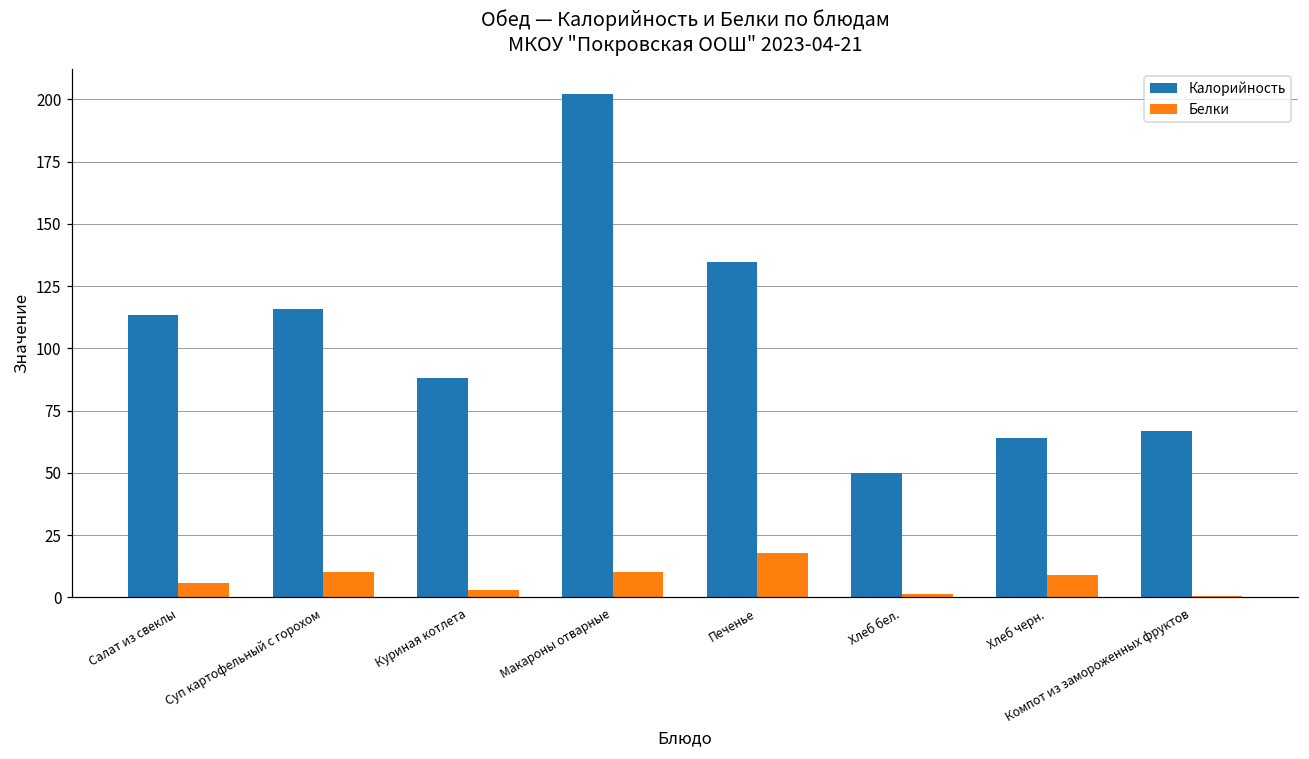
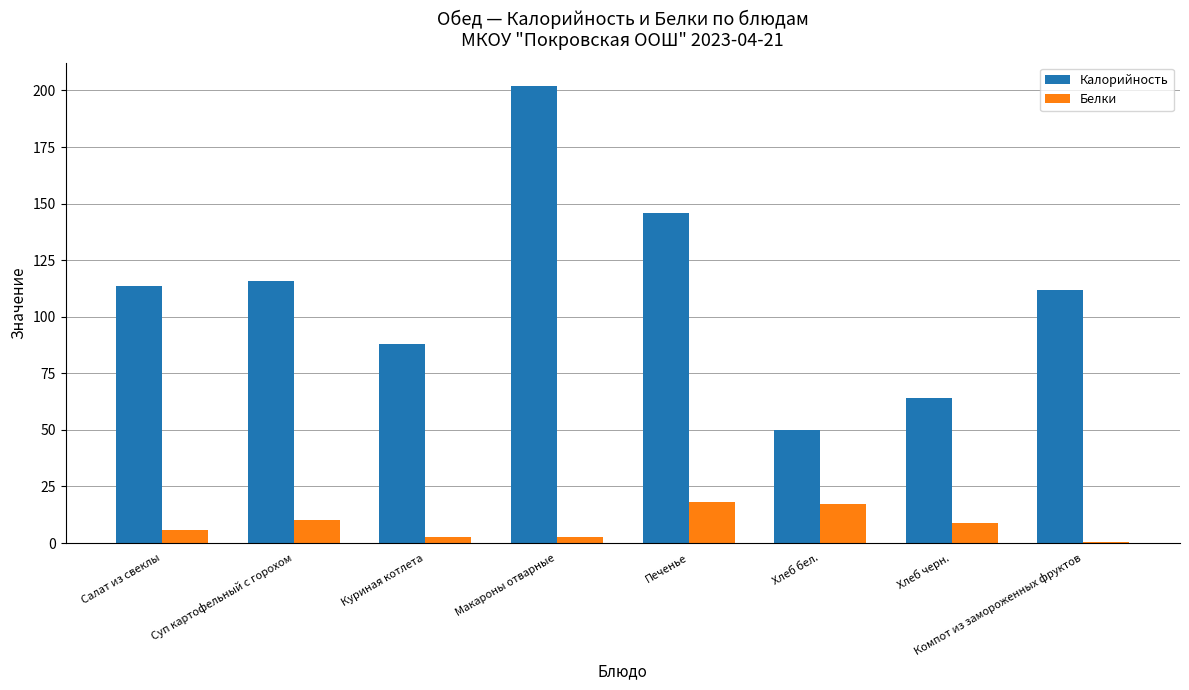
  {
    "Калорийность": {
      "Салат из свеклы": 113,
      "Суп картофельный с горохом": 116,
      "Куриная котлета": 88,
      "Макароны отварные": 202,
-     "Печенье": 135,
+     "Печенье": 146,
      "Хлеб бел.": 50,
      "Хлеб черн.": 64,
-     "Компот из замороженных фруктов": 67
+     "Компот из замороженных фруктов": 112
    },
    "Белки": {
      "Салат из свеклы": 6,
      "Суп картофельный с горохом": 10,
      "Куриная котлета": 3,
-     "Макароны отварные": 10,
+     "Макароны отварные": 3,
      "Печенье": 18,
-     "Хлеб бел.": 2,
+     "Хлеб бел.": 17,
      "Хлеб черн.": 9
    }
  }
